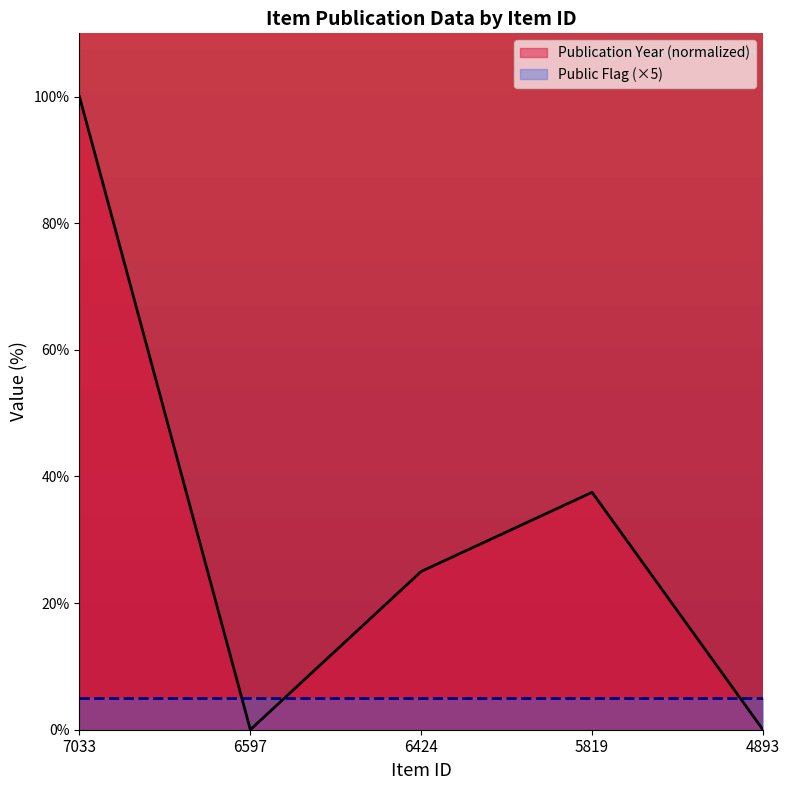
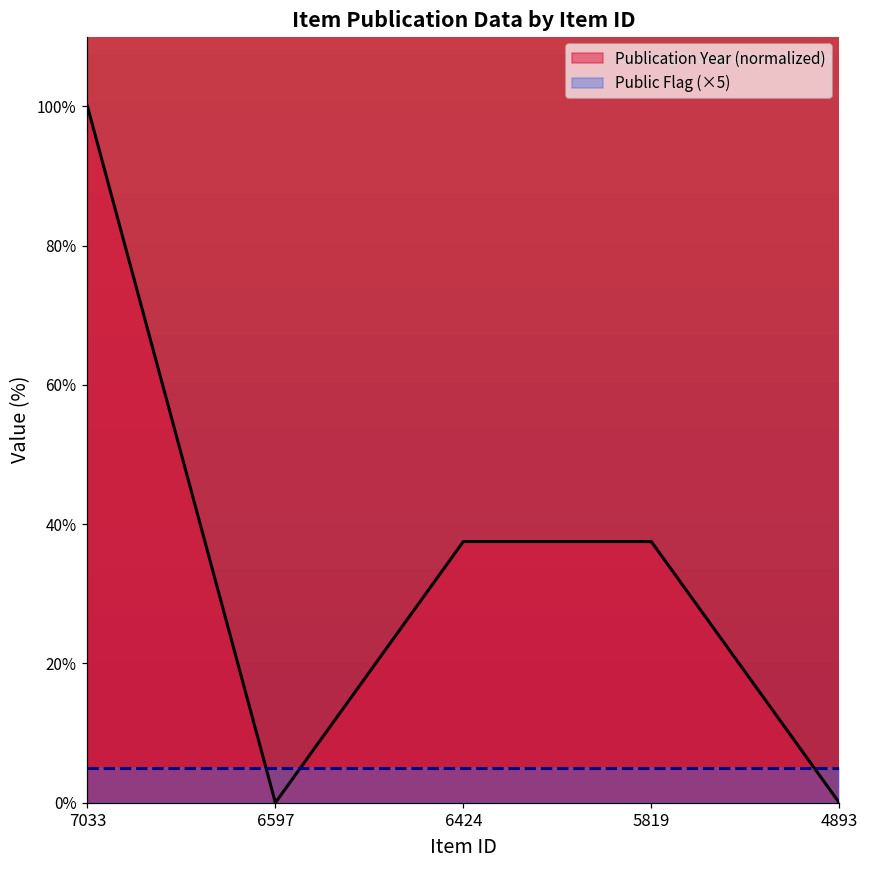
  {
    "Publication Year (normalized)": {
      "7033": "100%",
      "6597": "0%",
-     "6424": "25%",
+     "6424": "38%",
      "5819": "38%",
      "4893": "0%"
    },
    "Public Flag (×5)": {
      "7033": "5%",
      "6597": "5%",
      "6424": "5%",
      "5819": "5%",
      "4893": "5%"
    }
  }
